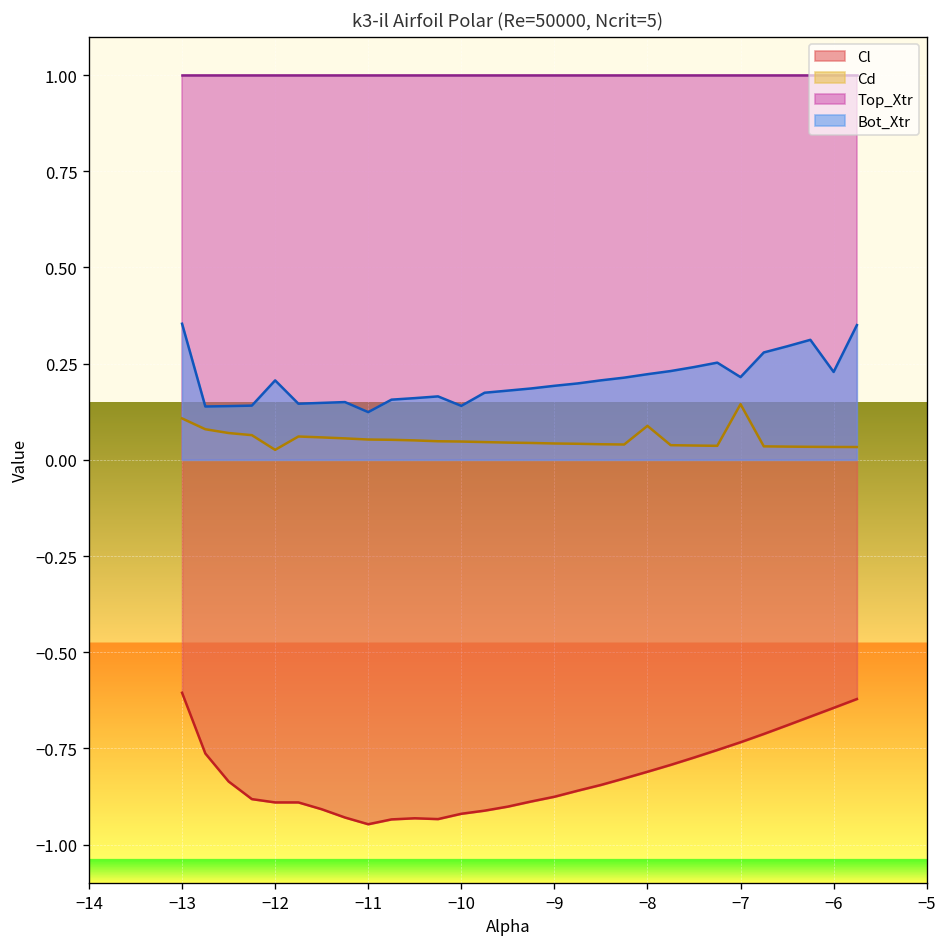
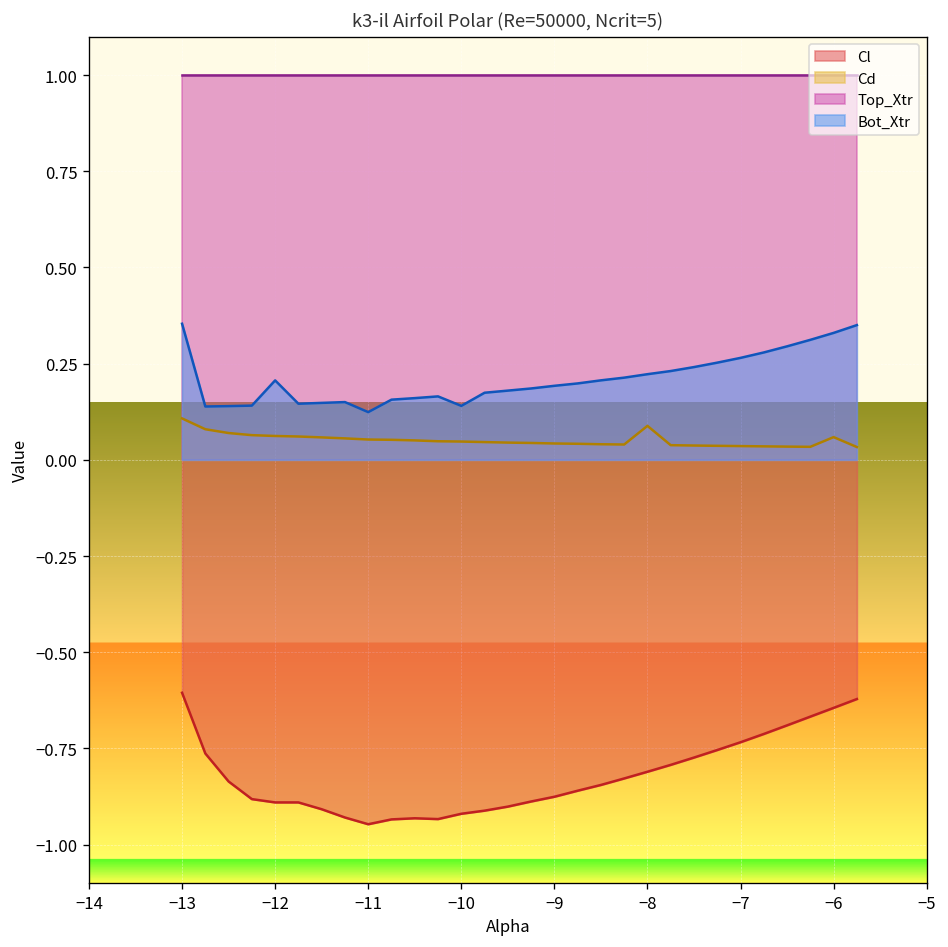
  {
    "Cd": {
      "−13": 0.11,
-     "−12": 0.03,
+     "−12": 0.06,
      "−11": 0.05,
      "−10": 0.05,
      "−9": 0.04,
      "−8": 0.09,
-     "−7": 0.14,
-     "−6": 0.03
+     "−7": 0.04,
+     "−6": 0.06
    },
    "Top_Xtr": {
      "−13": 1.00,
      "−12": 1.00,
      "−11": 1.00,
      "−10": 1.00,
      "−9": 1.00,
      "−8": 1.00,
      "−7": 1.00
    },
    "Bot_Xtr": {
      "−13": 0.35,
      "−12": 0.21,
      "−11": 0.12,
      "−10": 0.14,
      "−9": 0.19,
      "−8": 0.22,
-     "−7": 0.22,
-     "−6": 0.23
+     "−7": 0.27,
+     "−6": 0.33
    }
  }
